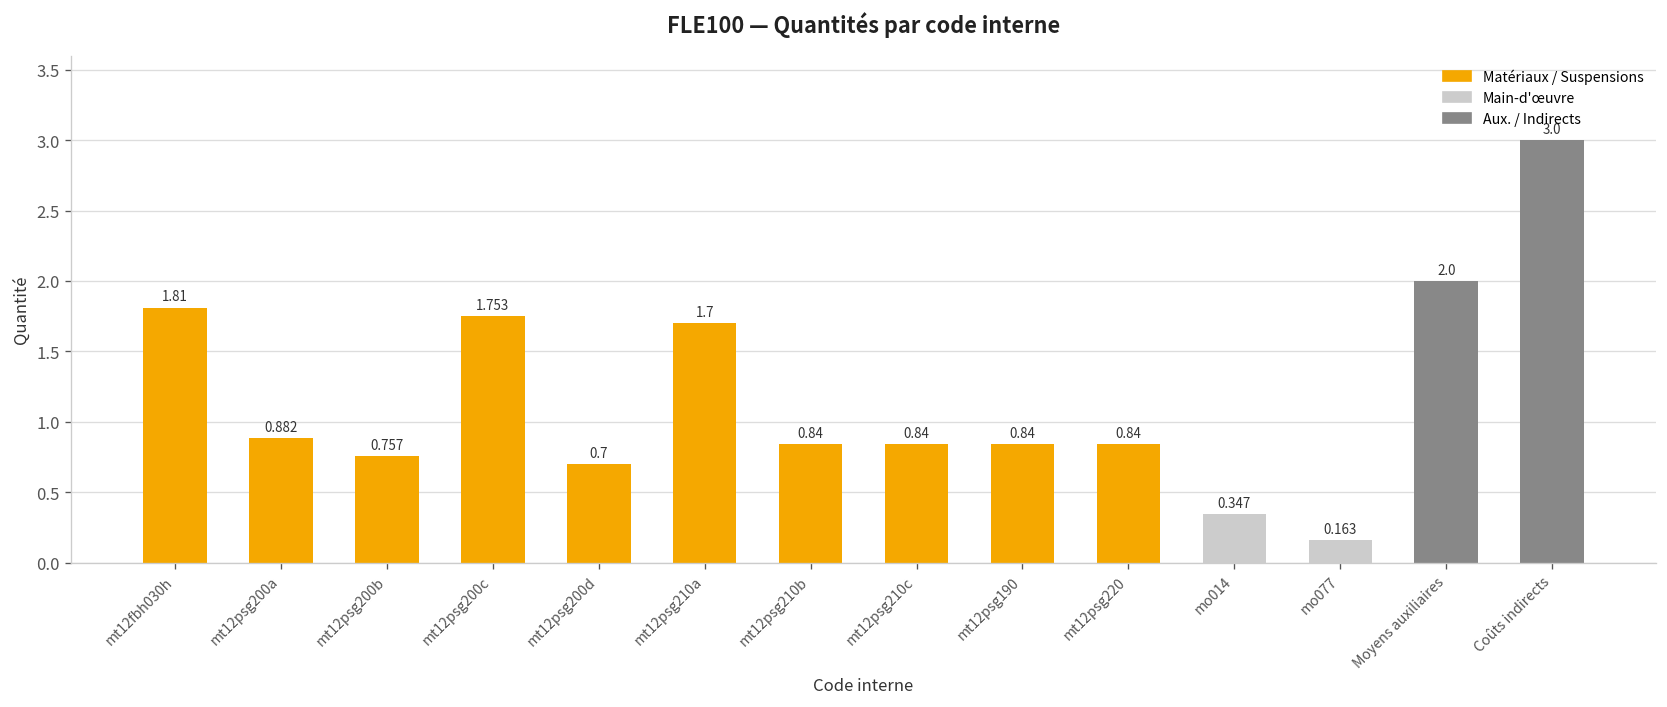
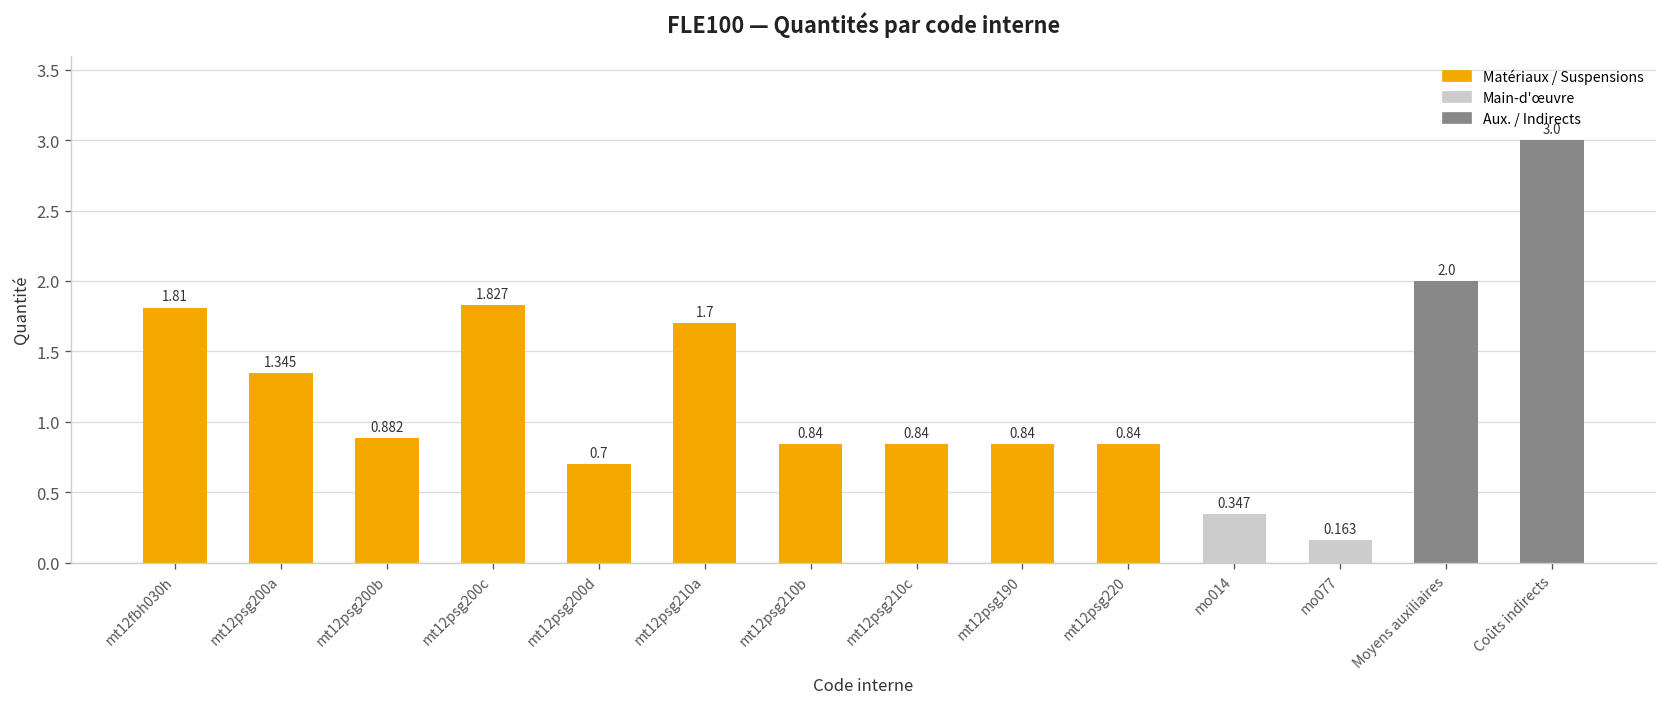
  {
    "mt12fbh030h": 1.81,
-   "mt12psg200a": 0.882,
-   "mt12psg200b": 0.757,
-   "mt12psg200c": 1.753,
+   "mt12psg200a": 1.345,
+   "mt12psg200b": 0.882,
+   "mt12psg200c": 1.827,
    "mt12psg200d": 0.7,
    "mt12psg210a": 1.7,
    "mt12psg210b": 0.84,
    "mt12psg210c": 0.84,
    "mt12psg190": 0.84,
    "mt12psg220": 0.84,
    "mo014": 0.347,
    "mo077": 0.163,
    "Moyens auxiliaires": 2.0,
    "Coûts indirects": 3.0
  }
